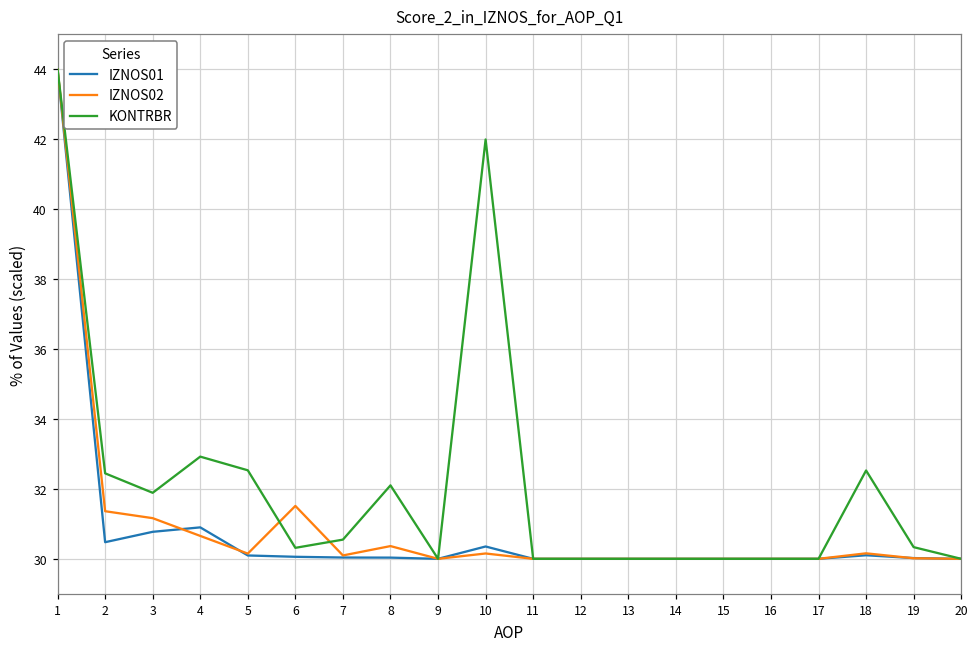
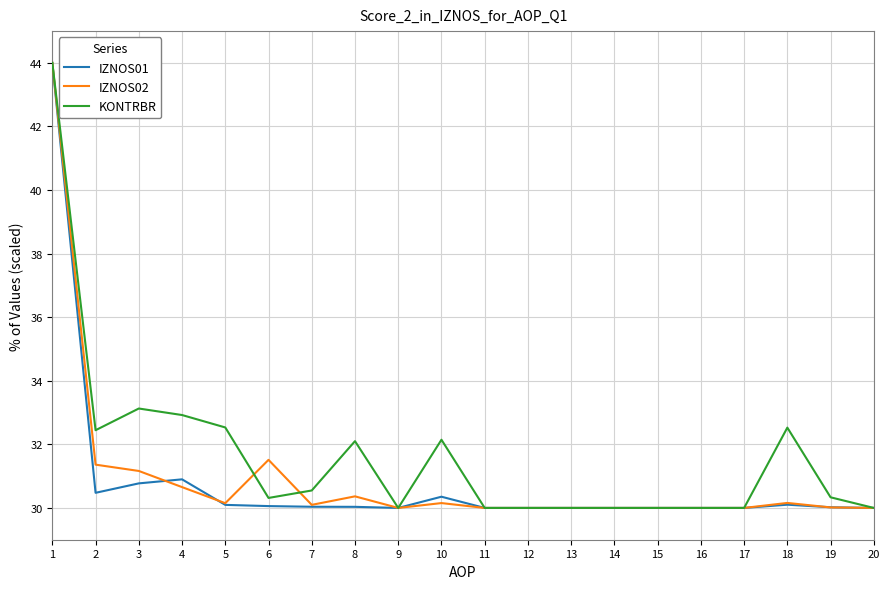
  {
    "IZNOS01": {
      "2": 30.5,
      "3": 30.8,
      "4": 30.9,
      "6": 30.1,
      "8": 30.0,
      "10": 30.4
    },
    "IZNOS02": {
      "2": 31.4,
      "3": 31.2,
      "4": 30.7,
      "6": 31.5,
      "8": 30.4,
      "10": 30.2
    },
    "KONTRBR": {
      "2": 32.4,
-     "3": 31.9,
+     "3": 33.1,
      "4": 32.9,
      "5": 32.5,
      "6": 30.3,
      "7": 30.5,
      "8": 32.1,
-     "10": 42.0,
+     "10": 32.1,
      "18": 32.5,
      "19": 30.3
    }
  }
